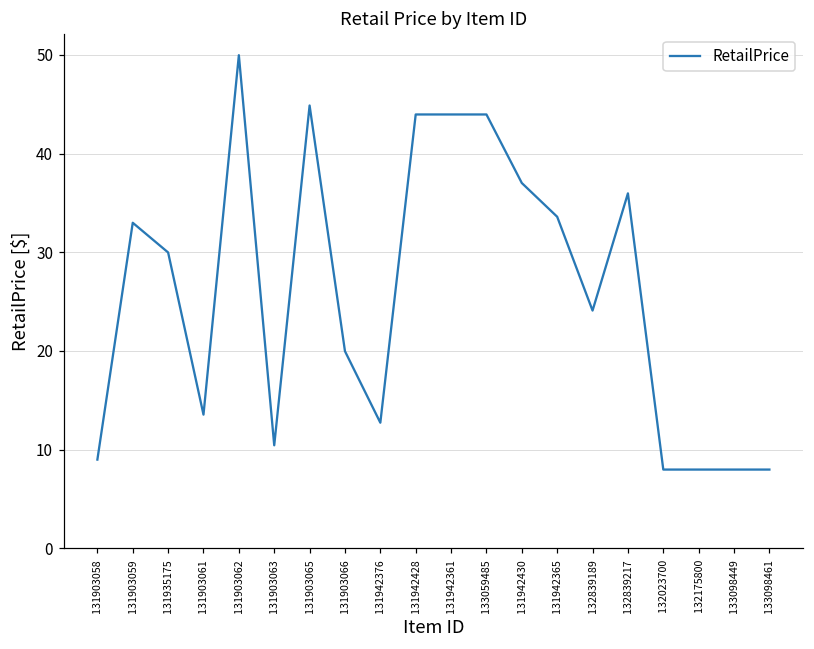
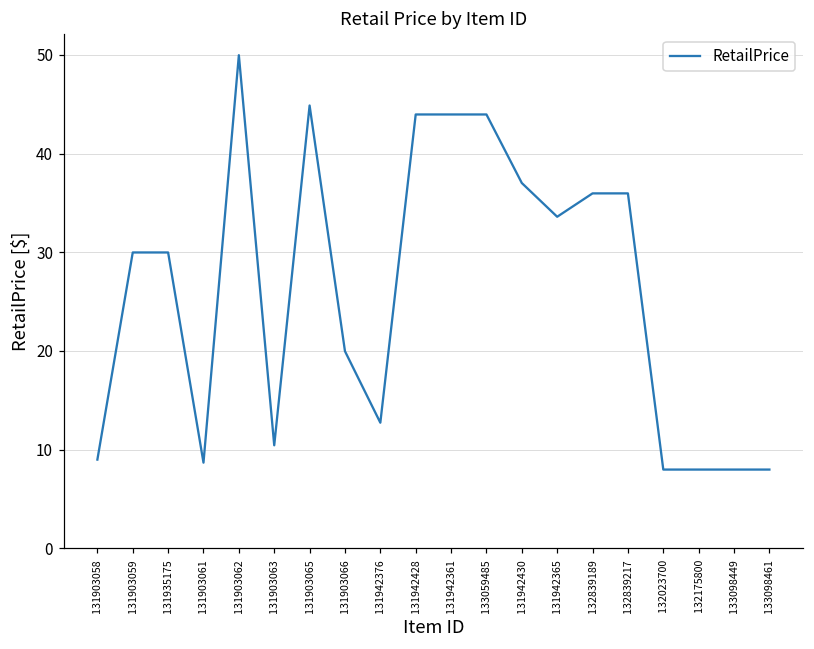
  {
    "131903058": 9,
-   "131903059": 33,
+   "131903059": 30,
    "131935175": 30,
-   "131903061": 14,
+   "131903061": 9,
    "131903062": 50,
    "131903063": 10,
    "131903065": 45,
    "131903066": 20,
    "131942376": 13,
    "131942428": 44,
    "131942361": 44,
    "133059485": 44,
    "131942430": 37,
    "131942365": 34,
-   "132839189": 24,
+   "132839189": 36,
    "132839217": 36,
    "132023700": 8,
    "132175800": 8,
    "133098449": 8,
    "133098461": 8
  }
